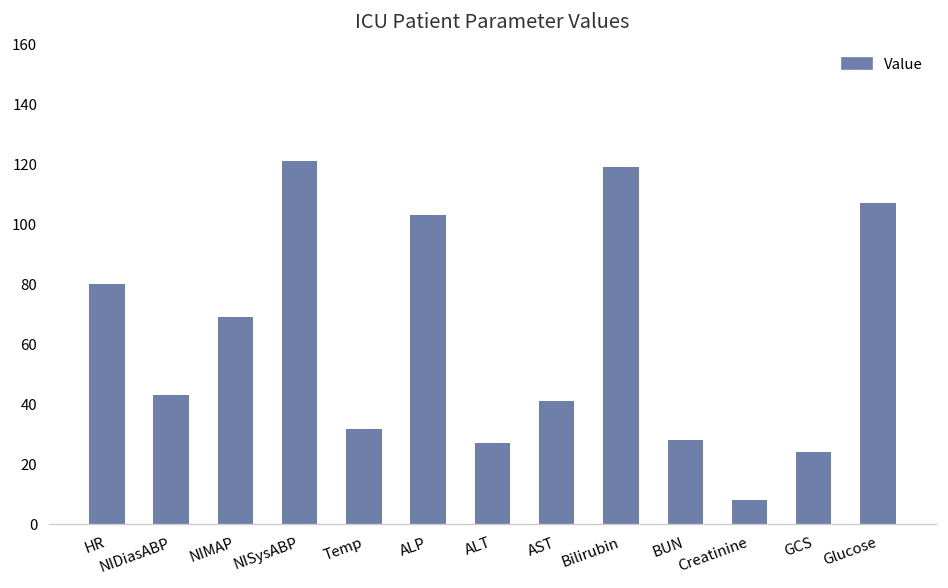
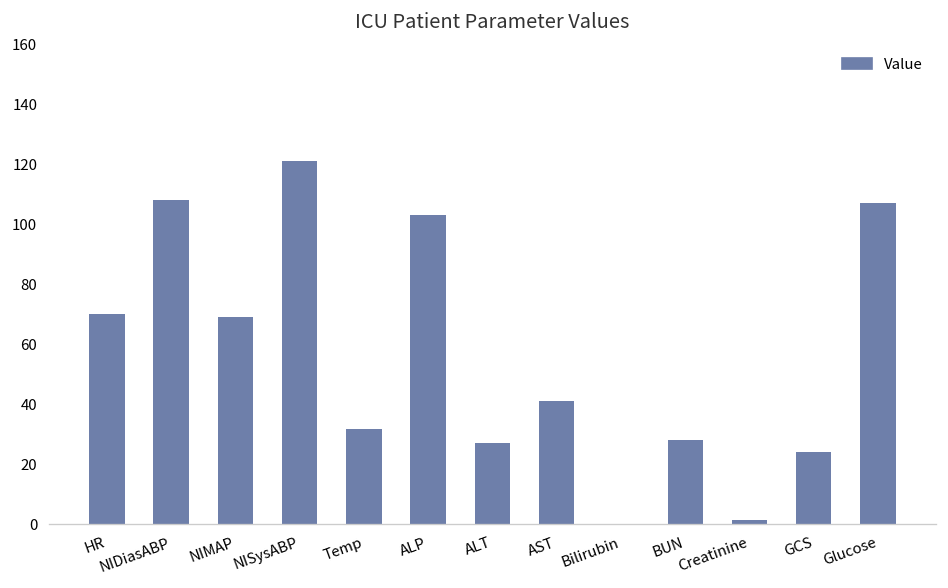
  {
-   "HR": 80,
-   "NIDiasABP": 43,
+   "HR": 70,
+   "NIDiasABP": 108,
    "NIMAP": 69,
    "NISysABP": 121,
    "Temp": 32,
    "ALP": 103,
    "ALT": 27,
    "AST": 41,
-   "Bilirubin": 119,
+   "Bilirubin": 0,
    "BUN": 28,
-   "Creatinine": 8,
+   "Creatinine": 2,
    "GCS": 24,
    "Glucose": 107
  }
